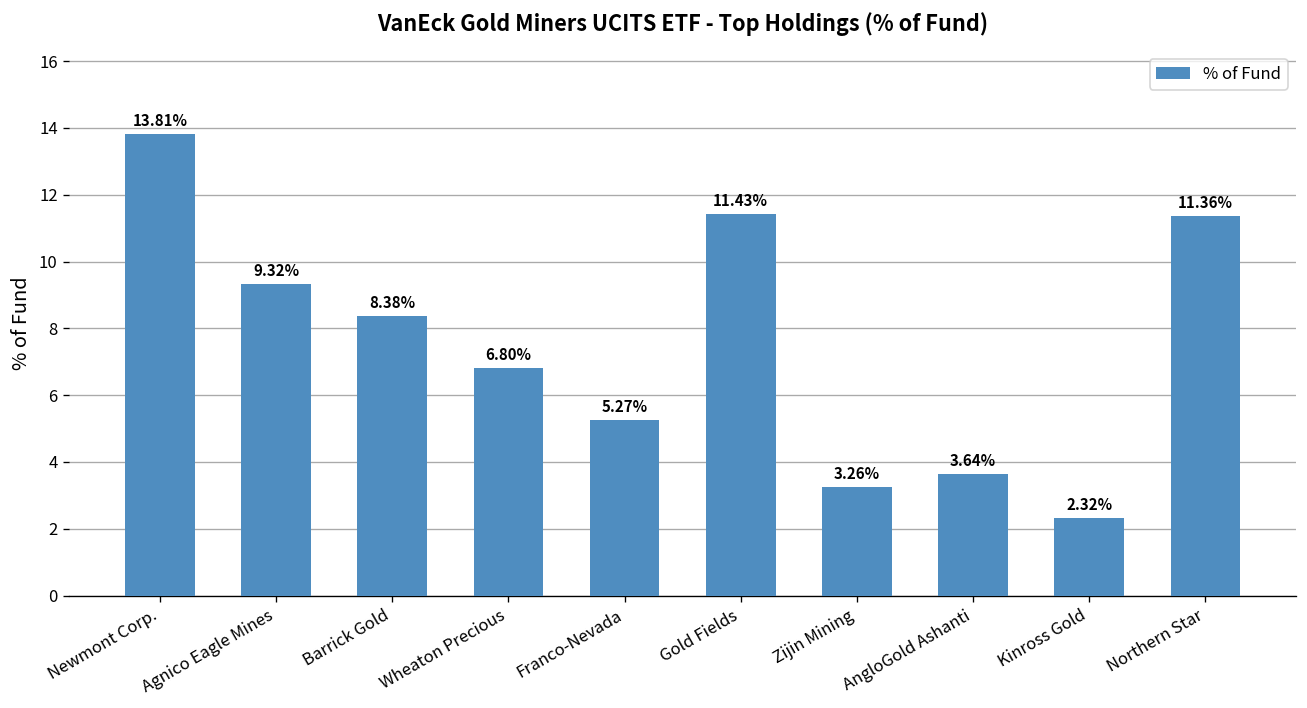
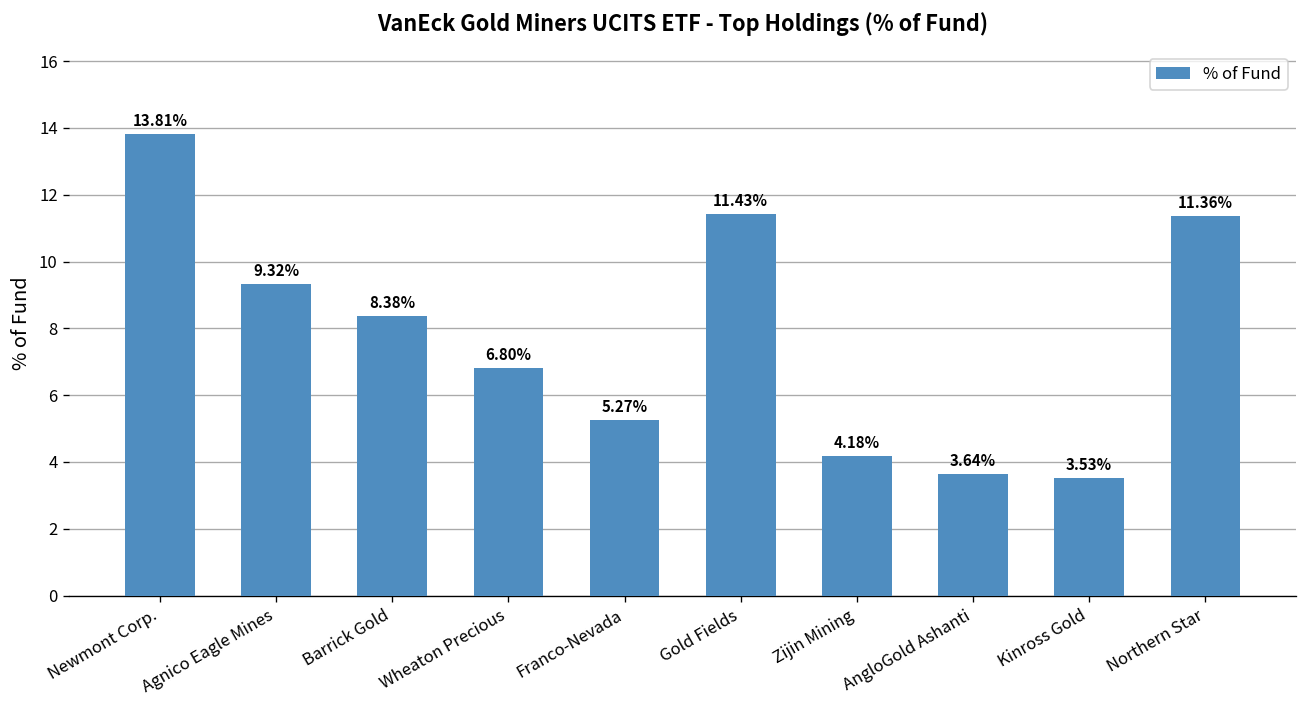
  {
    "Newmont Corp.": "13.81%",
    "Agnico Eagle Mines": "9.32%",
    "Barrick Gold": "8.38%",
    "Wheaton Precious": "6.80%",
    "Franco-Nevada": "5.27%",
    "Gold Fields": "11.43%",
-   "Zijin Mining": "3.26%",
+   "Zijin Mining": "4.18%",
    "AngloGold Ashanti": "3.64%",
-   "Kinross Gold": "2.32%",
+   "Kinross Gold": "3.53%",
    "Northern Star": "11.36%"
  }
